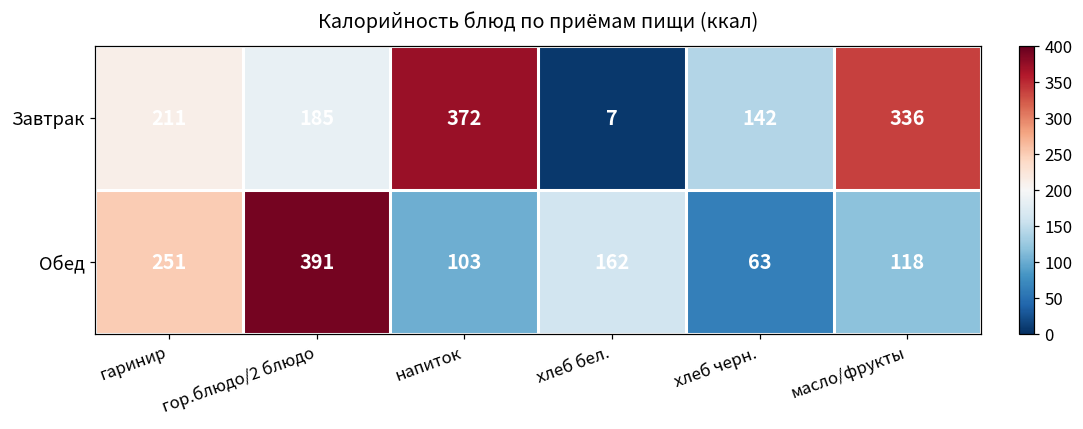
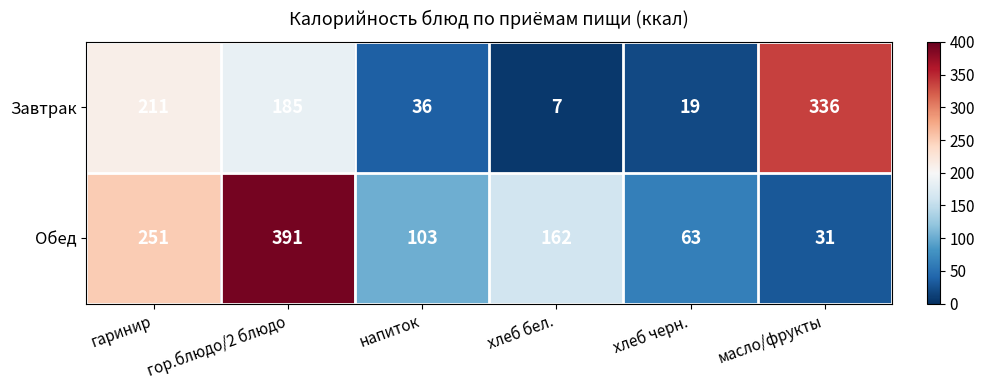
  {
    "Завтрак": {
-     "напиток": 372,
+     "напиток": 36,
      "хлеб бел.": 7,
-     "хлеб черн.": 142,
+     "хлеб черн.": 19,
      "масло/фрукты": 336
    },
    "Обед": {
      "гаринир": 251,
      "гор.блюдо/2 блюдо": 391,
      "напиток": 103,
      "хлеб черн.": 63,
-     "масло/фрукты": 118
+     "масло/фрукты": 31
    }
  }
